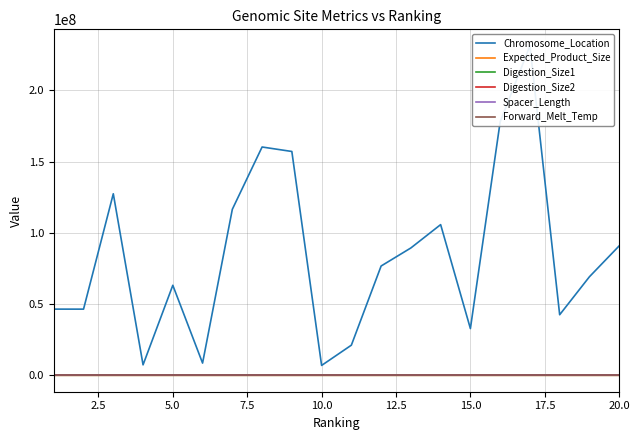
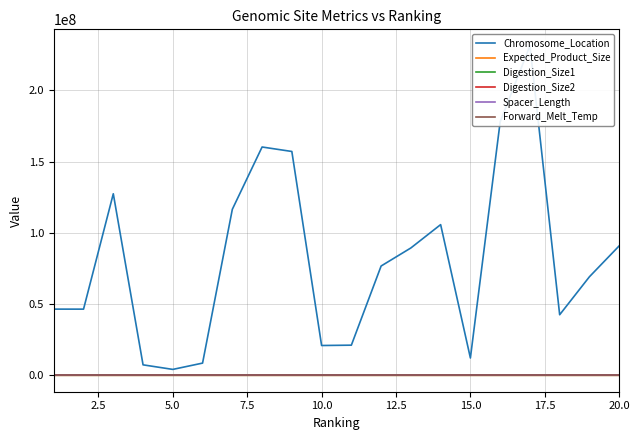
  {
    "Chromosome_Location": {
-     "5.0": 63000000,
-     "10.0": 7000000,
-     "15.0": 33000000,
+     "5.0": 4000000,
+     "10.0": 21000000,
+     "15.0": 12000000,
      "20.0": 91000000
    },
    "Forward_Melt_Temp": {
      "5.0": 0,
      "10.0": 0,
      "15.0": 0,
      "20.0": 0
    }
  }
